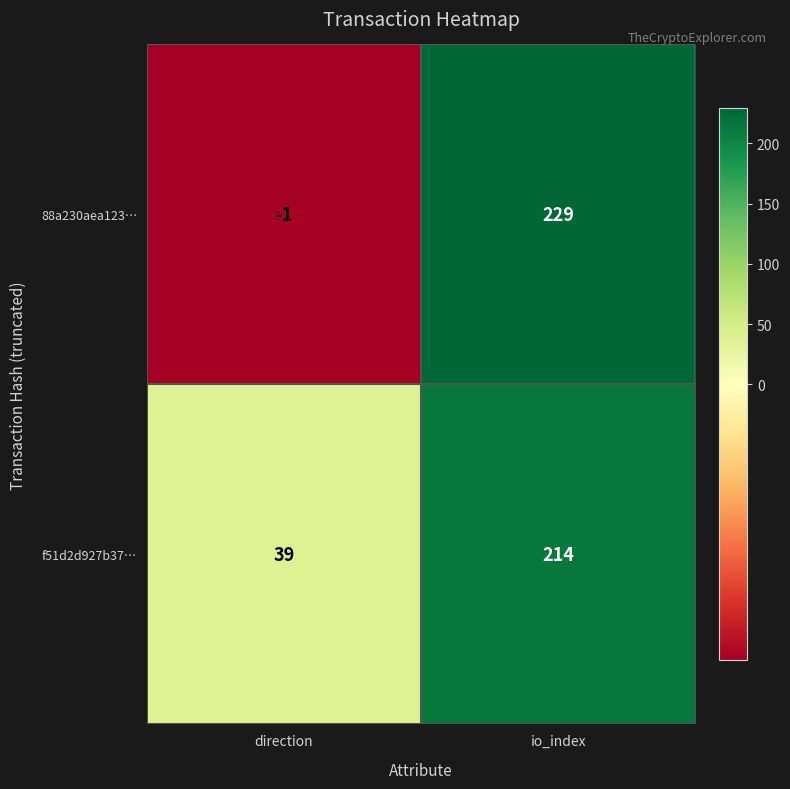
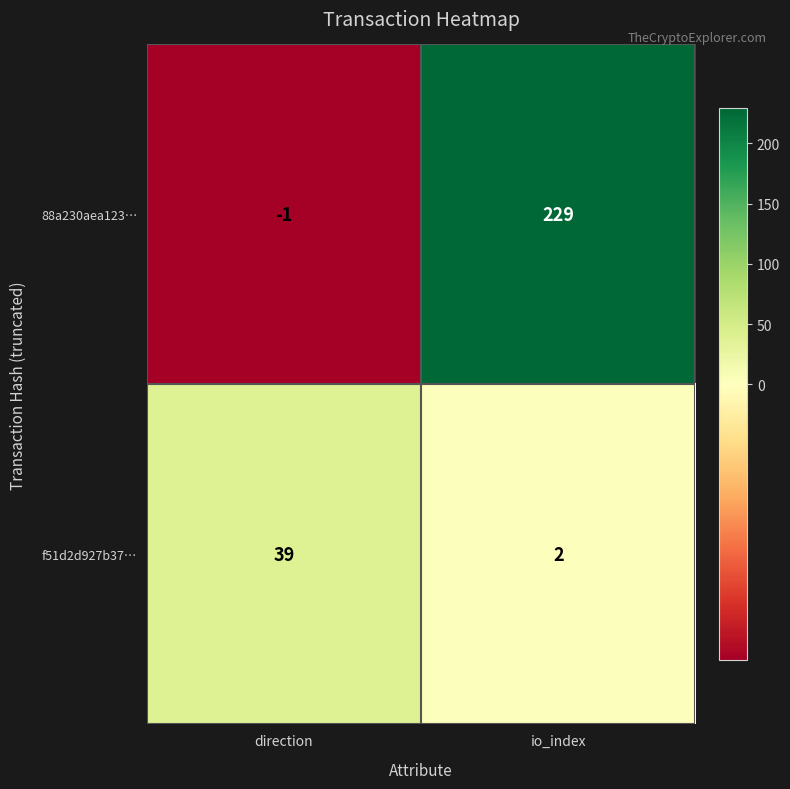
  {
    "88a230aea123…": {
      "direction": -1,
      "io_index": 229
    },
    "f51d2d927b37…": {
      "direction": 39,
-     "io_index": 214
+     "io_index": 2
    }
  }
